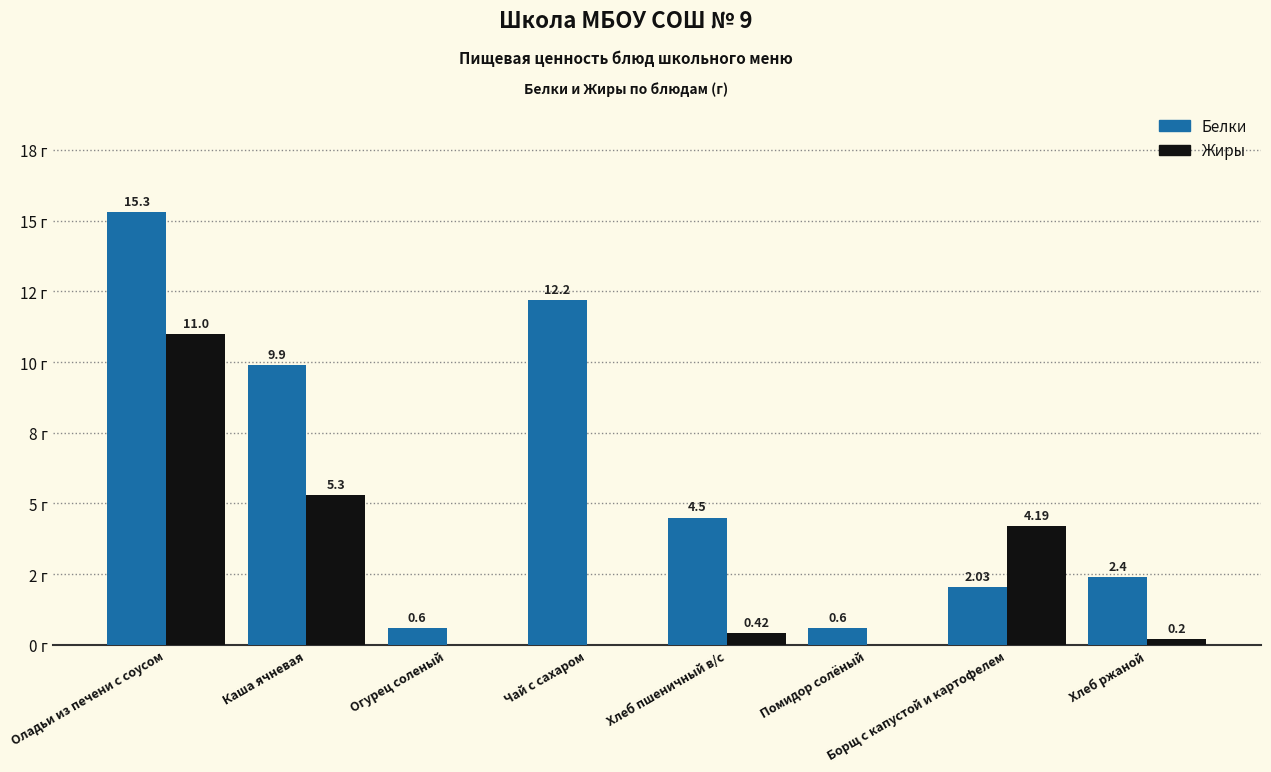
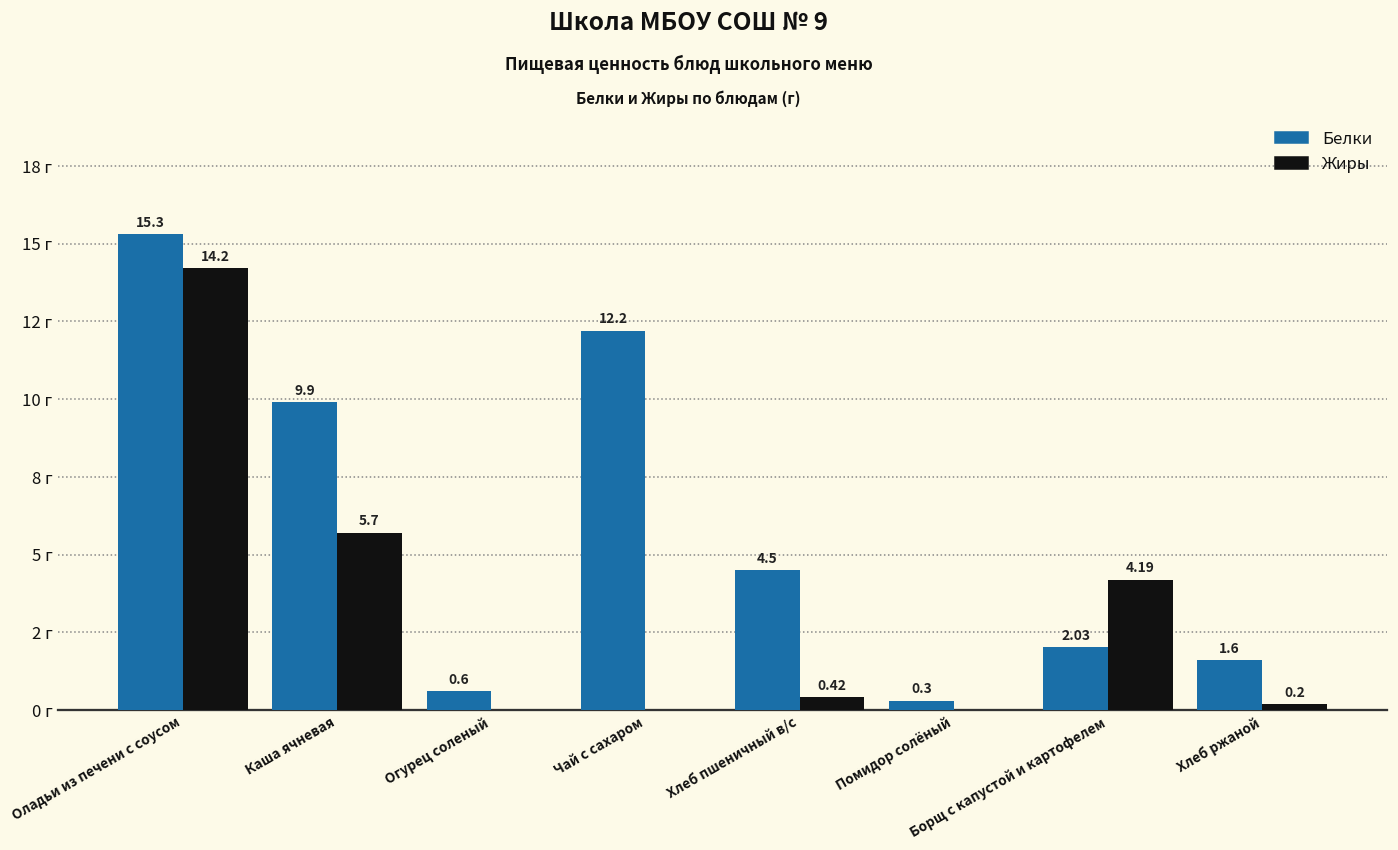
  {
    "Белки": {
      "Оладьи из печени с соусом": 15.3,
      "Каша ячневая": 9.9,
      "Огурец соленый": 0.6,
      "Чай с сахаром": 12.2,
      "Хлеб пшеничный в/с": 4.5,
-     "Помидор солёный": 0.6,
+     "Помидор солёный": 0.3,
      "Борщ с капустой и картофелем": 2.03,
-     "Хлеб ржаной": 2.4
+     "Хлеб ржаной": 1.6
    },
    "Жиры": {
-     "Оладьи из печени с соусом": 11.0,
-     "Каша ячневая": 5.3,
+     "Оладьи из печени с соусом": 14.2,
+     "Каша ячневая": 5.7,
      "Хлеб пшеничный в/с": 0.42,
      "Борщ с капустой и картофелем": 4.19,
      "Хлеб ржаной": 0.2
    }
  }
